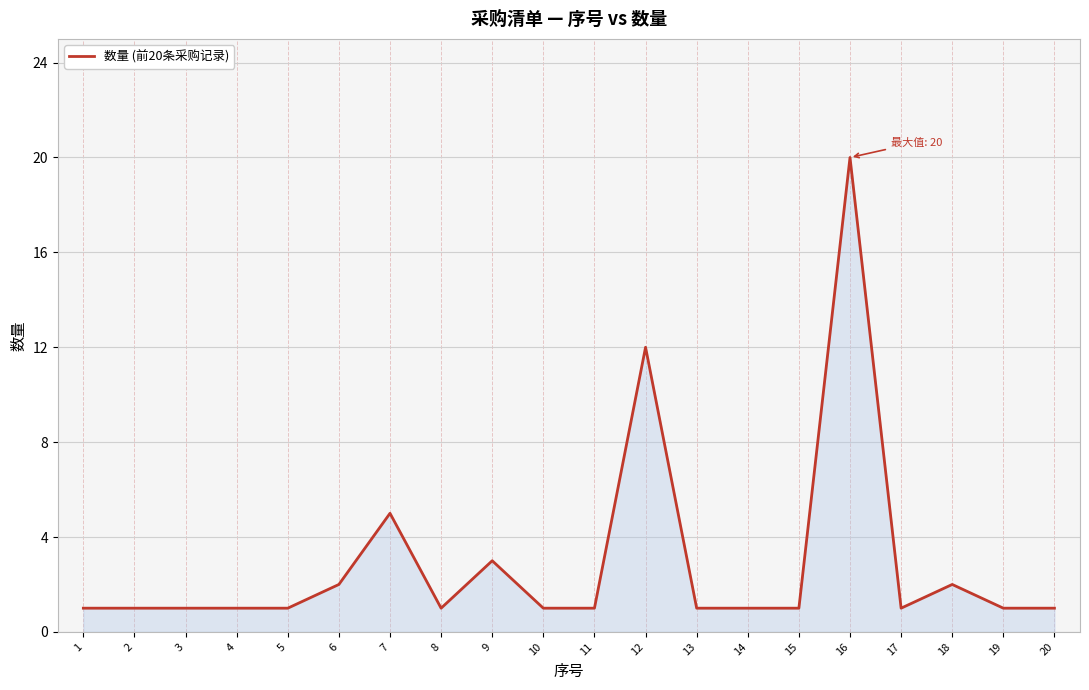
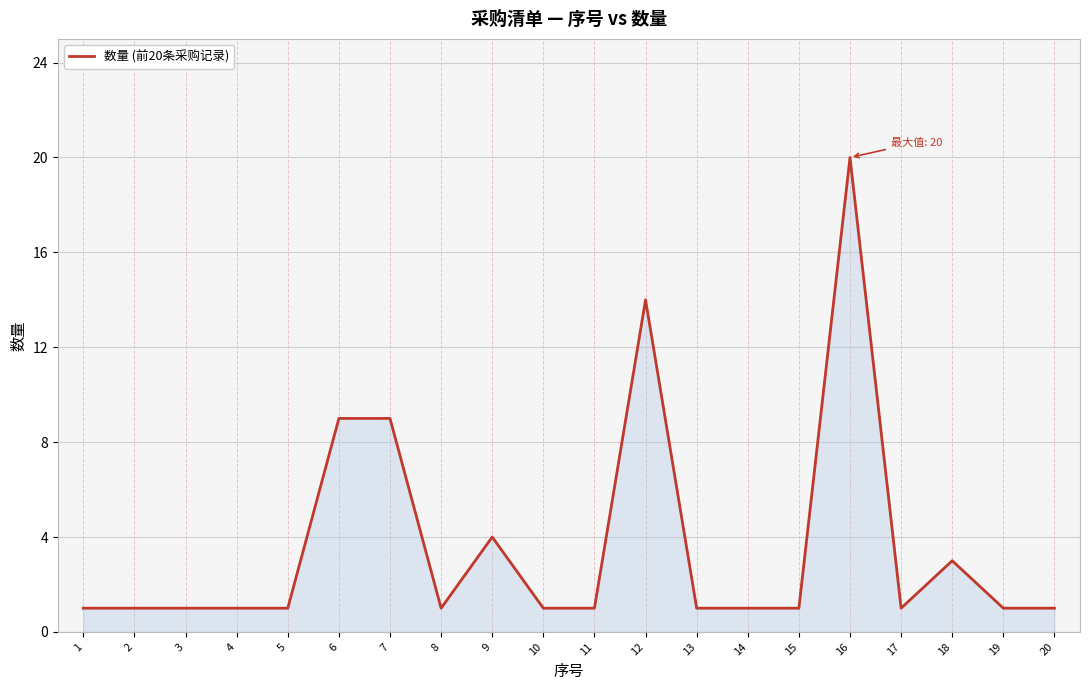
  {
    "1": 1,
    "2": 1,
    "3": 1,
    "4": 1,
    "5": 1,
-   "6": 2,
-   "7": 5,
+   "6": 9,
+   "7": 9,
    "8": 1,
-   "9": 3,
+   "9": 4,
    "10": 1,
    "11": 1,
-   "12": 12,
+   "12": 14,
    "13": 1,
    "14": 1,
    "15": 1,
    "17": 1,
-   "18": 2,
+   "18": 3,
    "19": 1,
    "20": 1
  }
